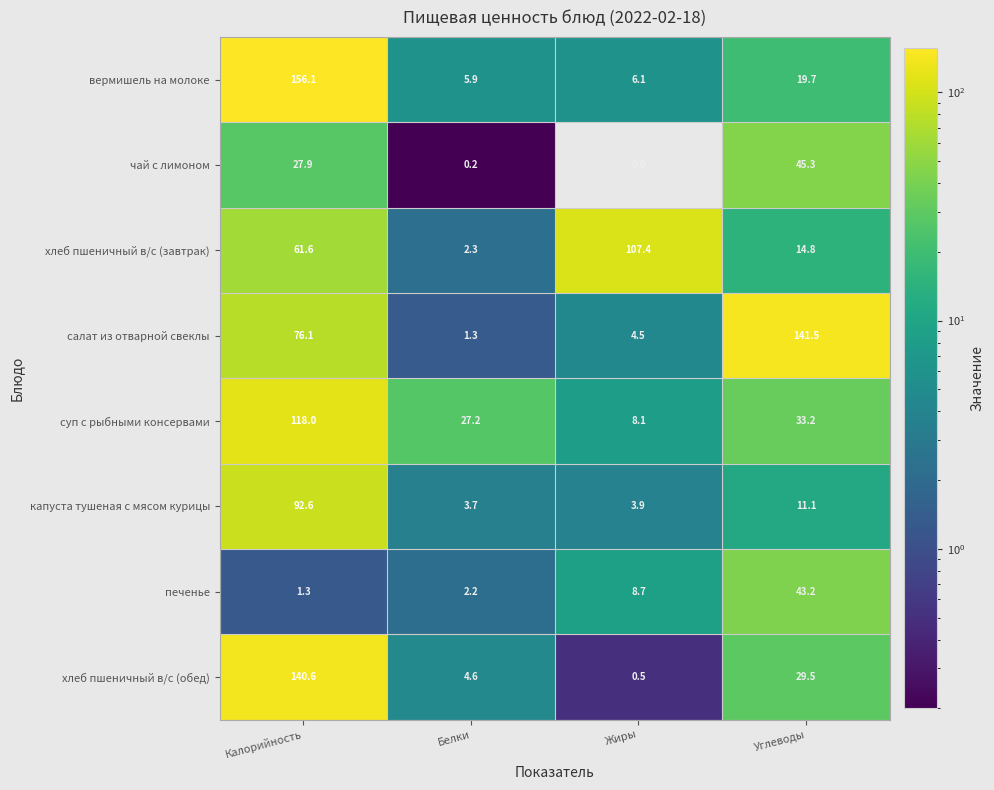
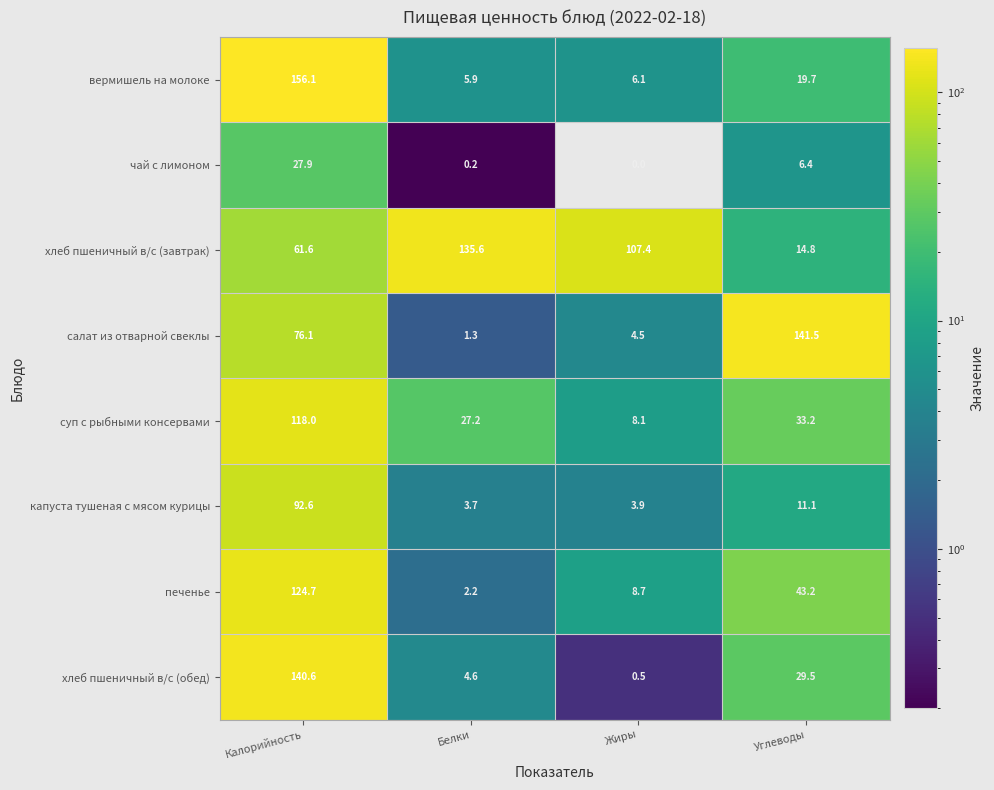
  {
    "вермишель на молоке": {
      "Калорийность": 156.1,
      "Белки": 5.9,
      "Жиры": 6.1,
      "Углеводы": 19.7
    },
    "чай с лимоном": {
      "Калорийность": 27.9,
      "Белки": 0.2,
-     "Углеводы": 45.3
+     "Углеводы": 6.4
    },
    "хлеб пшеничный в/с (завтрак)": {
      "Калорийность": 61.6,
-     "Белки": 2.3,
+     "Белки": 135.6,
      "Жиры": 107.4,
      "Углеводы": 14.8
    },
    "салат из отварной свеклы": {
      "Калорийность": 76.1,
      "Белки": 1.3,
      "Жиры": 4.5,
      "Углеводы": 141.5
    },
    "суп с рыбными консервами": {
      "Калорийность": 118.0,
      "Белки": 27.2,
      "Жиры": 8.1,
      "Углеводы": 33.2
    },
    "капуста тушеная с мясом курицы": {
      "Калорийность": 92.6,
      "Белки": 3.7,
      "Жиры": 3.9,
      "Углеводы": 11.1
    },
    "печенье": {
-     "Калорийность": 1.3,
+     "Калорийность": 124.7,
      "Белки": 2.2,
      "Жиры": 8.7,
      "Углеводы": 43.2
    },
    "хлеб пшеничный в/с (обед)": {
      "Калорийность": 140.6,
      "Белки": 4.6,
      "Жиры": 0.5,
      "Углеводы": 29.5
    }
  }
